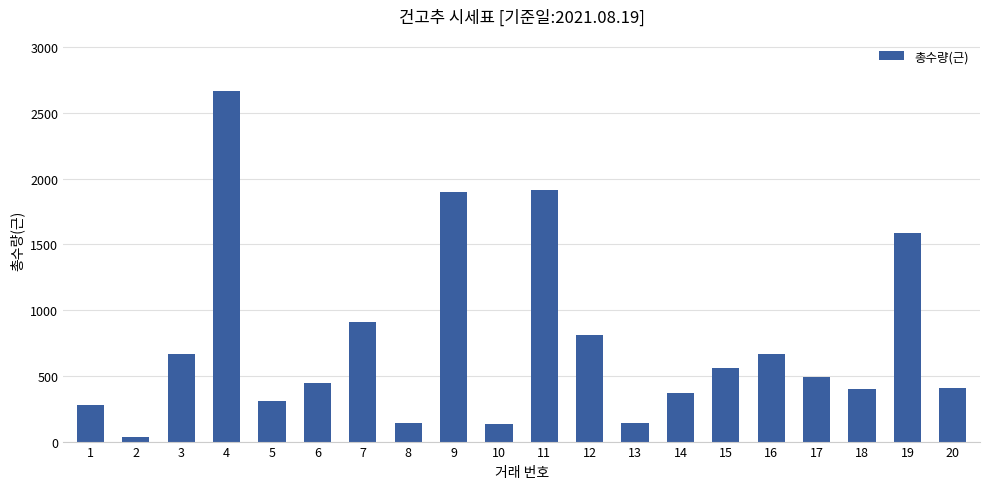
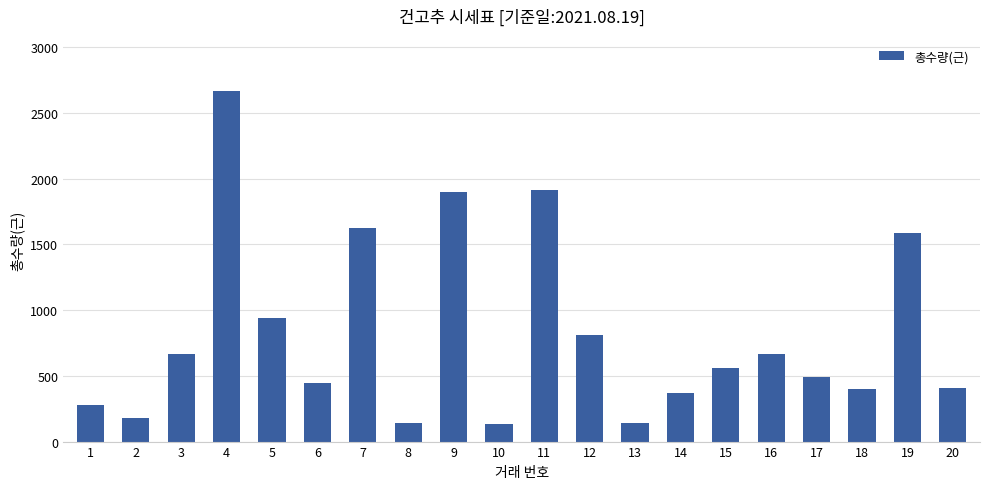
  {
    "1": 280,
-   "2": 30,
+   "2": 180,
    "3": 660,
    "4": 2670,
-   "5": 310,
+   "5": 940,
    "6": 450,
-   "7": 910,
+   "7": 1630,
    "8": 150,
    "9": 1900,
    "10": 130,
    "11": 1920,
    "12": 810,
    "13": 140,
    "14": 370,
    "15": 560,
    "16": 670,
    "17": 490,
    "18": 400,
    "19": 1590,
    "20": 410
  }
